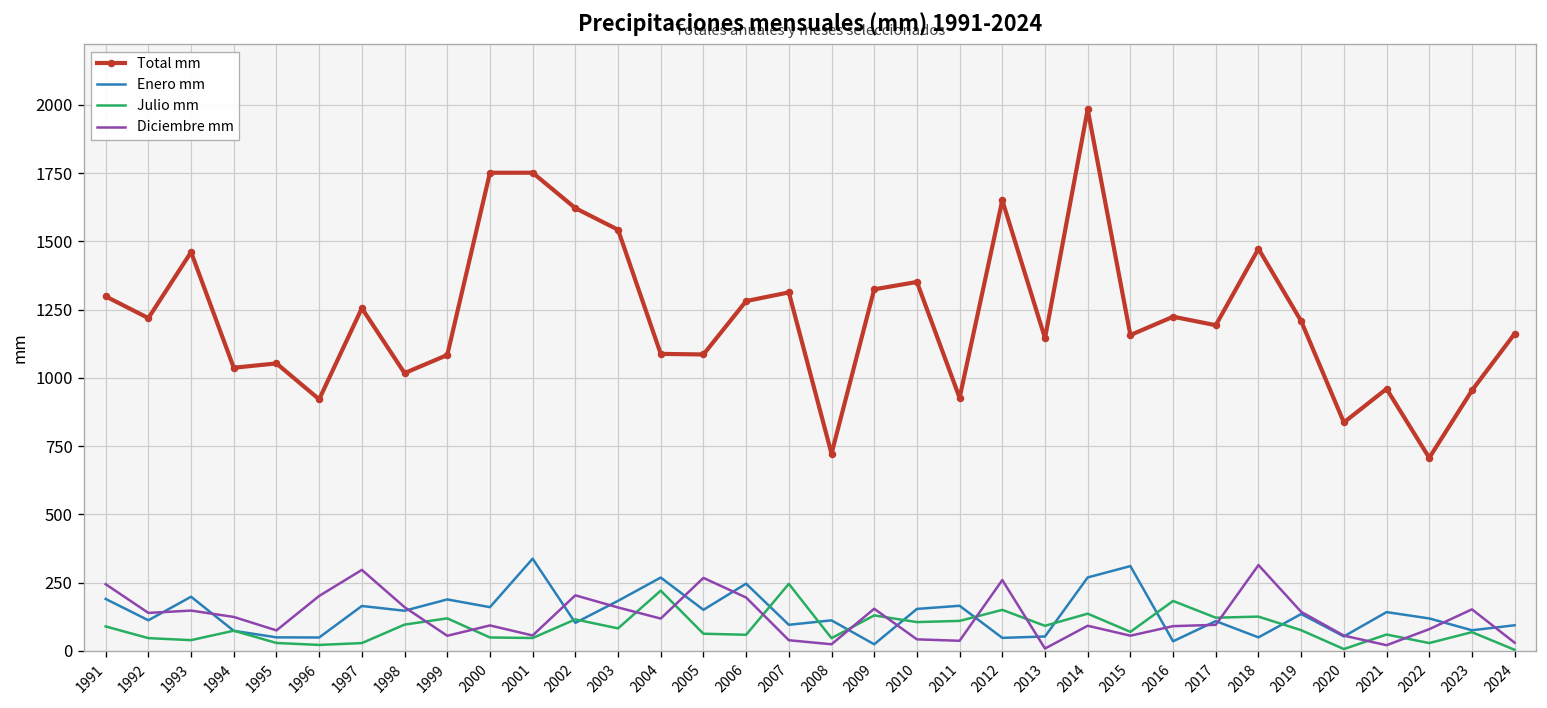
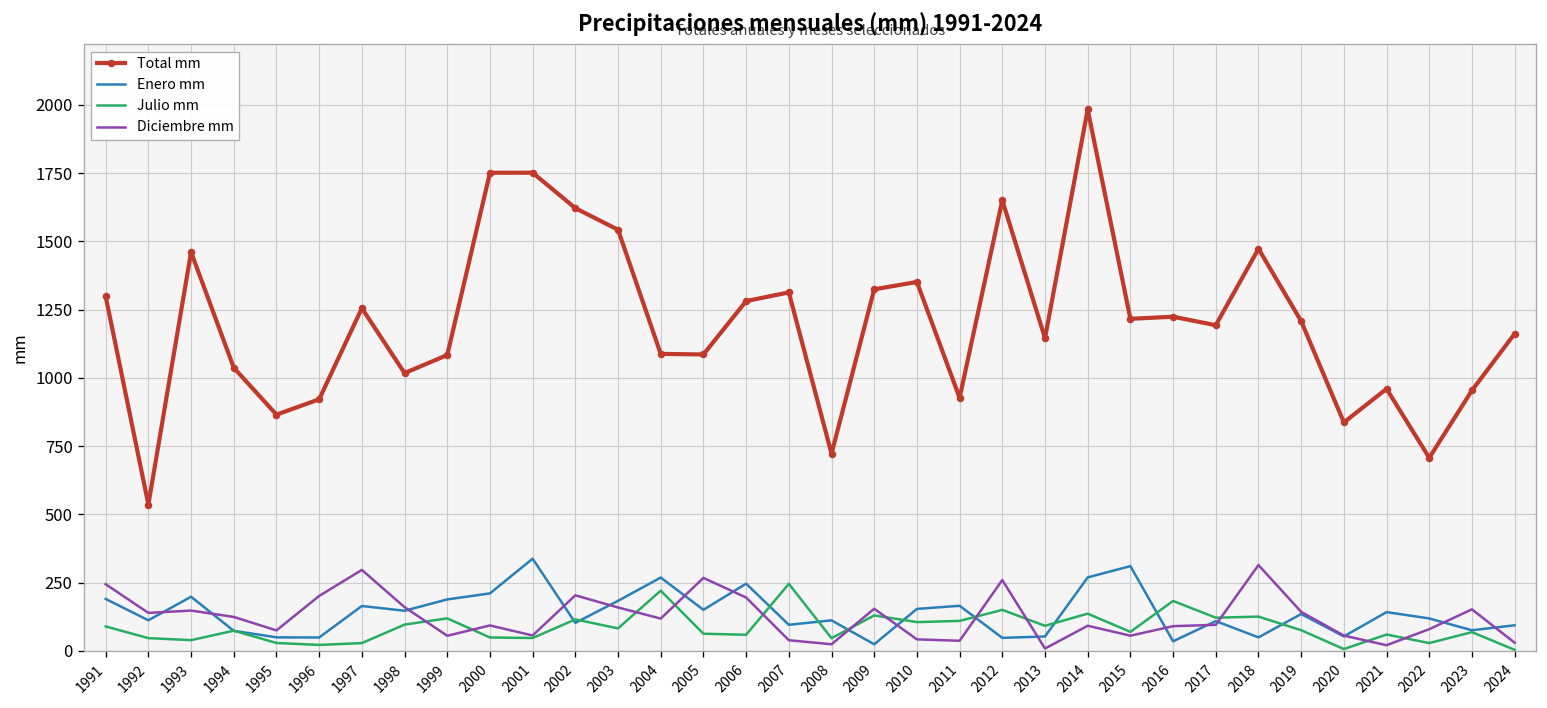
  {
    "Total mm": {
      "1991": 1300,
-     "1992": 1220,
+     "1992": 540,
      "1993": 1460,
      "1994": 1040,
-     "1995": 1050,
+     "1995": 870,
      "1996": 920,
      "1997": 1260,
      "1998": 1020,
      "1999": 1080,
      "2000": 1750,
      "2001": 1750,
      "2002": 1620,
      "2003": 1540,
      "2004": 1090,
      "2005": 1090,
      "2006": 1280,
      "2007": 1310,
      "2008": 720,
      "2009": 1320,
      "2010": 1350,
      "2011": 930,
      "2012": 1650,
      "2013": 1150,
      "2014": 1980,
-     "2015": 1160,
+     "2015": 1220,
      "2016": 1220,
      "2017": 1190,
      "2018": 1470,
      "2019": 1210,
      "2020": 840,
      "2021": 960,
      "2022": 710,
      "2023": 950,
      "2024": 1160
    },
    "Enero mm": {
      "1991": 190,
      "1992": 110,
      "1993": 200,
      "1995": 50,
      "1996": 50,
      "1997": 160,
      "1998": 150,
      "1999": 190,
-     "2000": 160,
+     "2000": 210,
      "2001": 340,
      "2002": 100,
      "2003": 180,
      "2004": 270,
      "2005": 150,
      "2006": 250,
      "2007": 100,
      "2008": 110,
      "2009": 20,
      "2010": 150,
      "2011": 170,
      "2012": 50,
      "2013": 50,
      "2014": 270,
      "2015": 310,
      "2016": 30,
      "2017": 110,
      "2018": 50,
      "2021": 140,
      "2022": 120,
      "2024": 90
    },
    "Julio mm": {
      "1991": 90,
      "1992": 50,
      "1993": 40,
      "1995": 30,
      "1996": 20,
      "1997": 30,
      "1998": 100,
      "1999": 120,
      "2000": 50,
      "2002": 120,
      "2003": 80,
      "2004": 220,
      "2005": 60,
      "2006": 60,
      "2007": 250,
      "2008": 50,
      "2009": 130,
      "2010": 110,
      "2011": 110,
      "2012": 150,
      "2013": 90,
      "2014": 140,
      "2015": 70,
      "2016": 180,
      "2017": 120,
      "2018": 130,
      "2019": 80,
      "2020": 10,
      "2021": 60,
      "2022": 30,
      "2024": 0
    },
    "Diciembre mm": {
      "1991": 240,
      "1992": 140,
      "1993": 150,
      "1994": 120,
      "1995": 70,
      "1996": 200,
      "1997": 300,
      "1998": 160,
      "1999": 60,
      "2000": 90,
      "2002": 200,
      "2003": 160,
      "2004": 120,
      "2005": 270,
      "2006": 200,
      "2007": 40,
      "2008": 20,
      "2009": 150,
      "2010": 40,
      "2011": 40,
      "2012": 260,
      "2013": 10,
      "2014": 90,
      "2015": 60,
      "2016": 90,
      "2017": 100,
      "2018": 310,
      "2021": 20,
      "2022": 80,
      "2023": 150,
      "2024": 30
    }
  }
